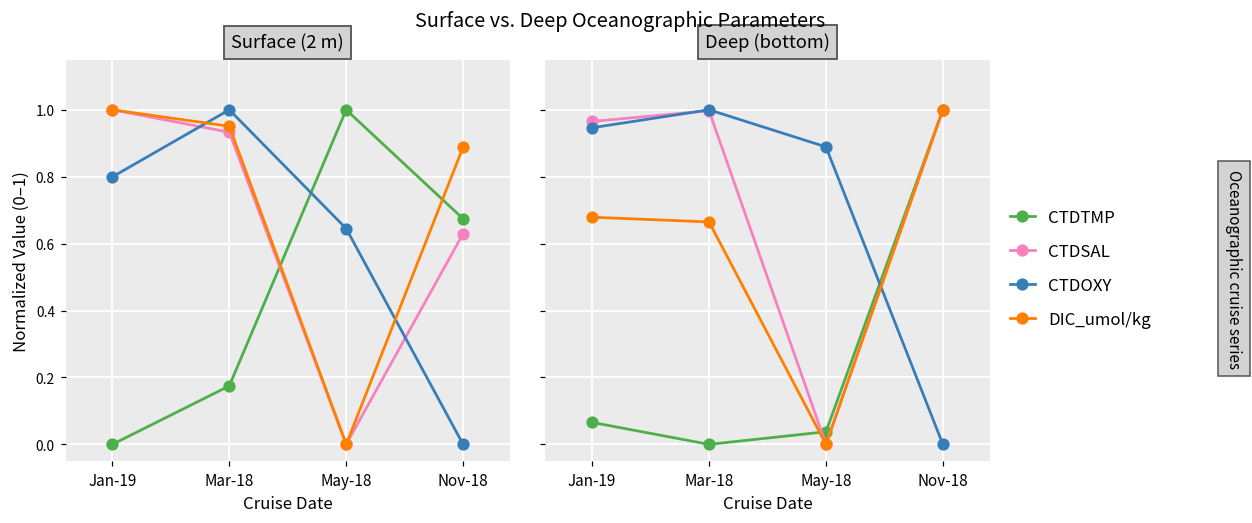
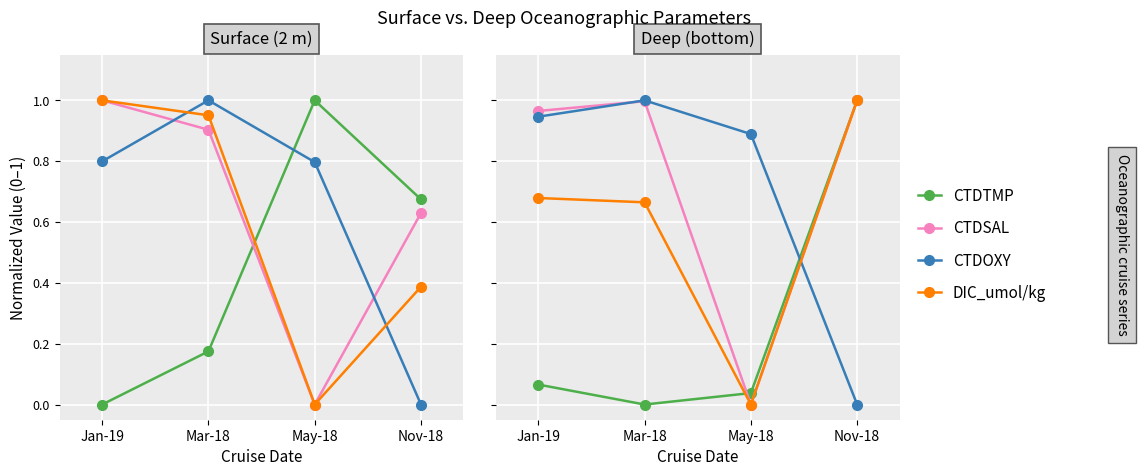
  {
    "Surface (2 m)": {
      "CTDTMP": {
        "Jan-19": 0.00,
        "Mar-18": 0.17,
        "May-18": 1.00,
        "Nov-18": 0.67
      },
      "CTDSAL": {
-       "Mar-18": 0.93,
+       "Mar-18": 0.90,
        "Nov-18": 0.63
      },
      "CTDOXY": {
        "Jan-19": 0.80,
        "Mar-18": 1.00,
-       "May-18": 0.64,
+       "May-18": 0.80,
        "Nov-18": 0.00
      },
      "DIC_umol/kg": {
        "Mar-18": 0.95,
-       "Nov-18": 0.89
+       "Nov-18": 0.39
      }
    }
  }
